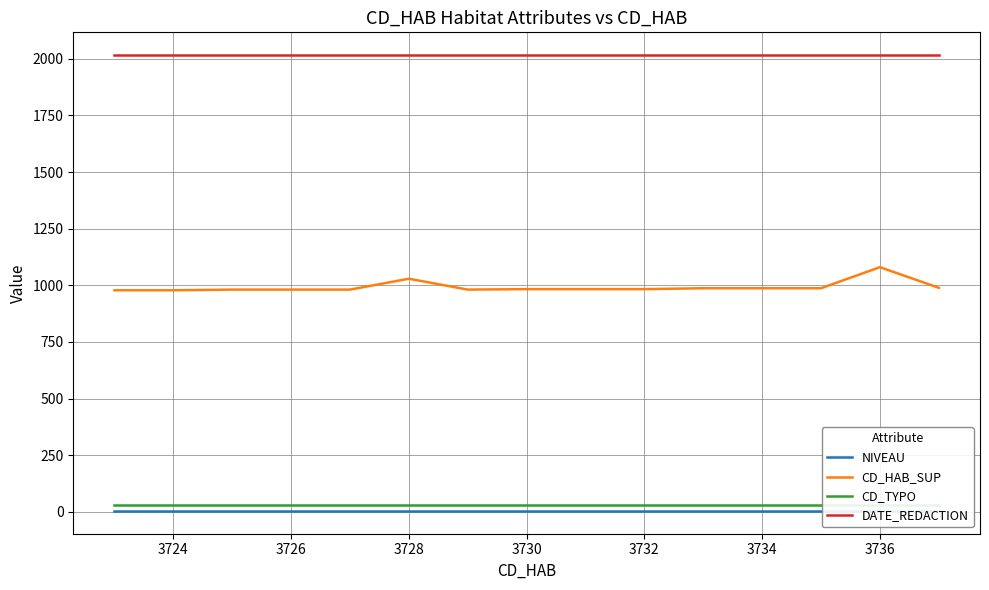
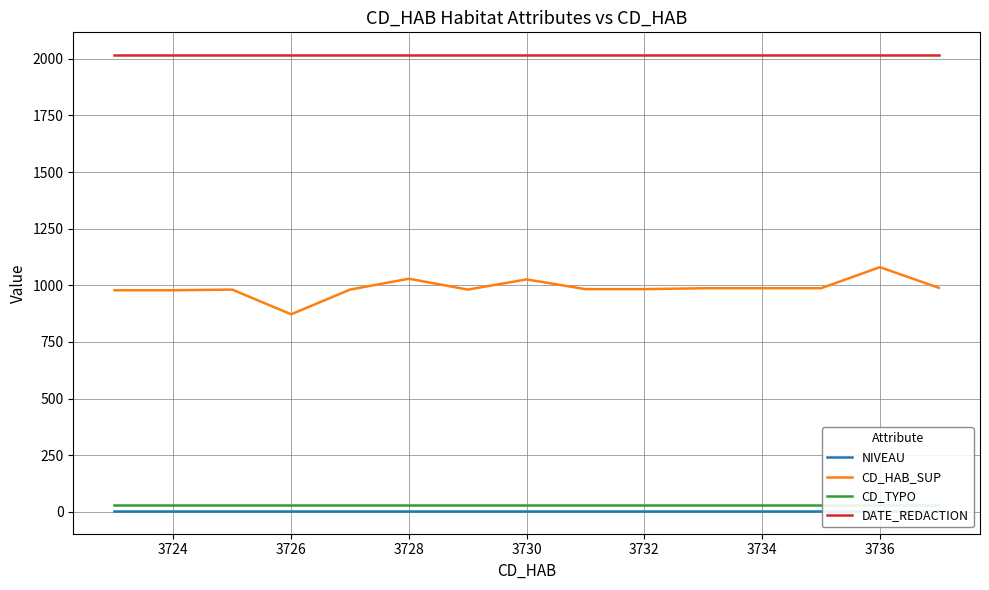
  {
    "NIVEAU": {
      "3724": 0,
      "3726": 0,
      "3728": 0,
      "3730": 0,
      "3732": 0,
      "3734": 0
    },
    "CD_HAB_SUP": {
      "3724": 980,
-     "3726": 980,
+     "3726": 870,
      "3728": 1030,
-     "3730": 980,
+     "3730": 1030,
      "3732": 980,
      "3734": 990,
      "3736": 1080
    },
    "CD_TYPO": {
      "3724": 30,
      "3726": 30,
      "3728": 30,
      "3730": 30,
      "3732": 30,
      "3734": 30
    },
    "DATE_REDACTION": {
      "3724": 2020,
      "3726": 2020,
      "3728": 2020,
      "3730": 2020,
      "3732": 2020,
      "3734": 2020,
      "3736": 2020
    }
  }
